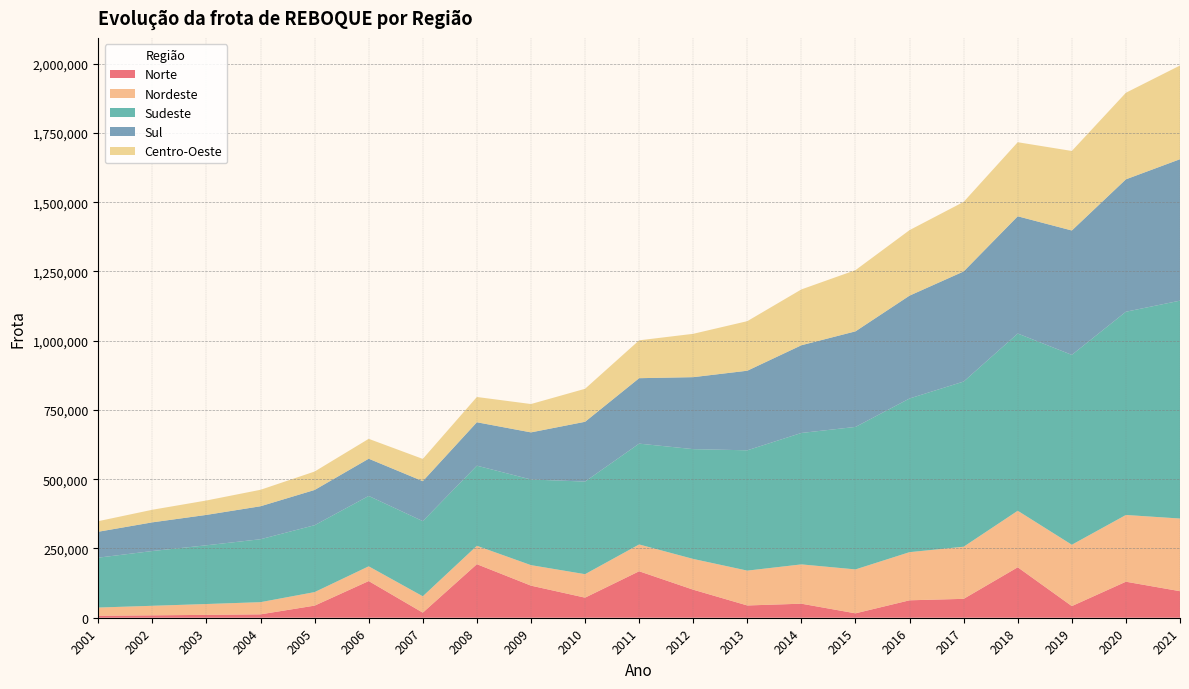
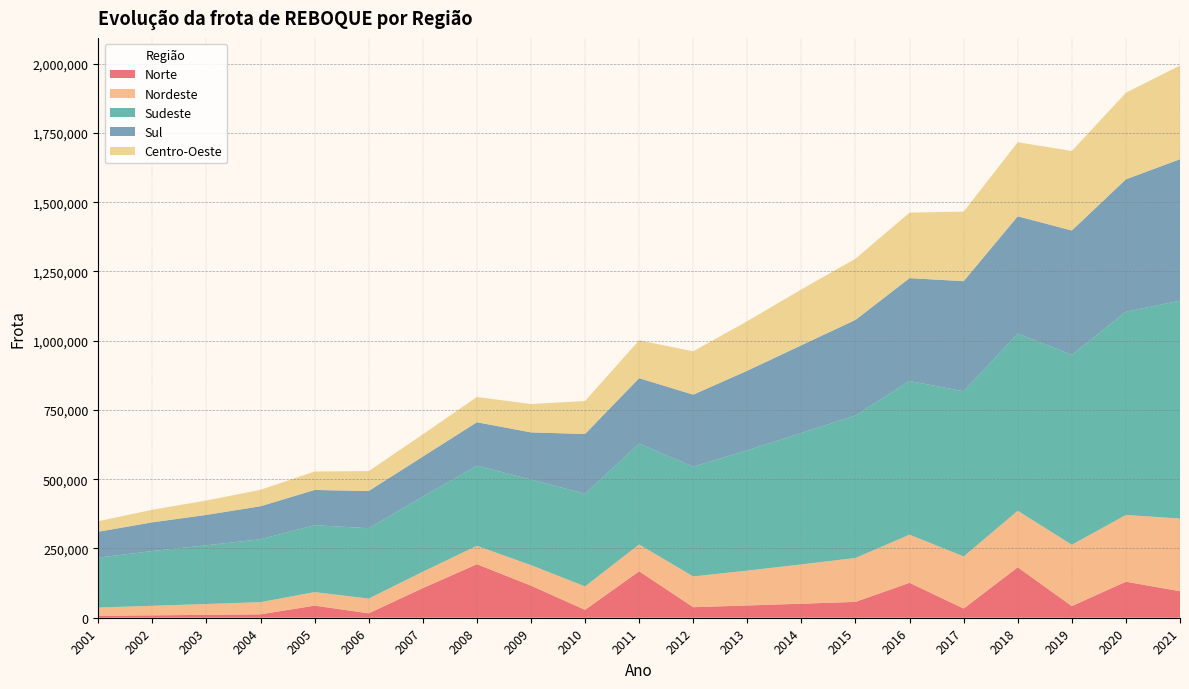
  {
    "Norte": {
      "2003": "10,000",
      "2004": "10,000",
      "2005": "40,000",
-     "2006": "130,000",
-     "2007": "20,000",
+     "2006": "20,000",
+     "2007": "110,000",
      "2008": "190,000",
      "2009": "120,000",
-     "2010": "70,000",
+     "2010": "30,000",
      "2011": "170,000",
-     "2012": "100,000",
+     "2012": "40,000",
      "2013": "40,000",
      "2014": "50,000",
-     "2015": "20,000",
-     "2016": "60,000",
-     "2017": "70,000",
+     "2015": "60,000",
+     "2016": "130,000",
+     "2017": "30,000",
      "2018": "180,000",
      "2019": "40,000",
      "2020": "130,000",
      "2021": "100,000"
    }
  }
